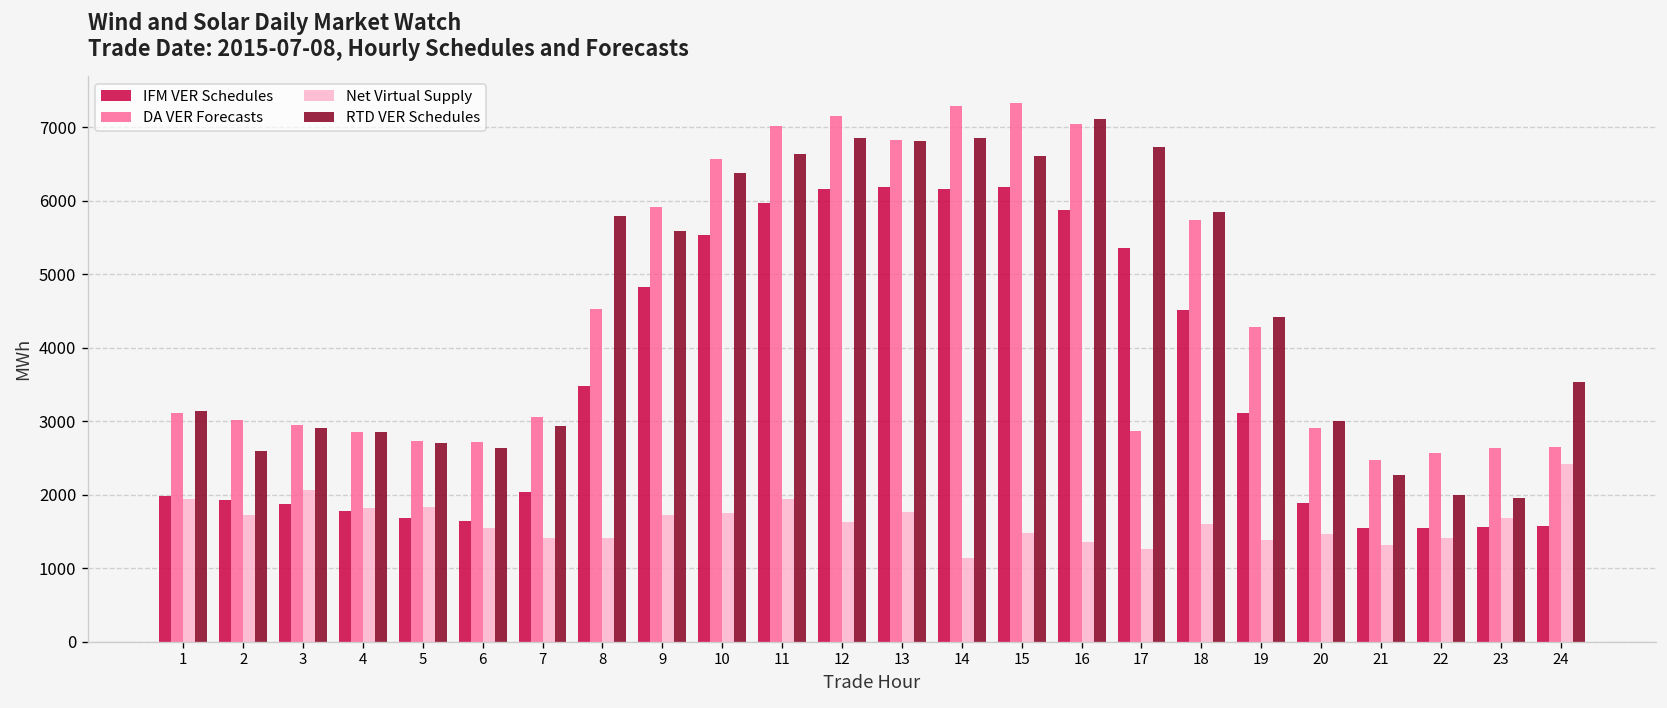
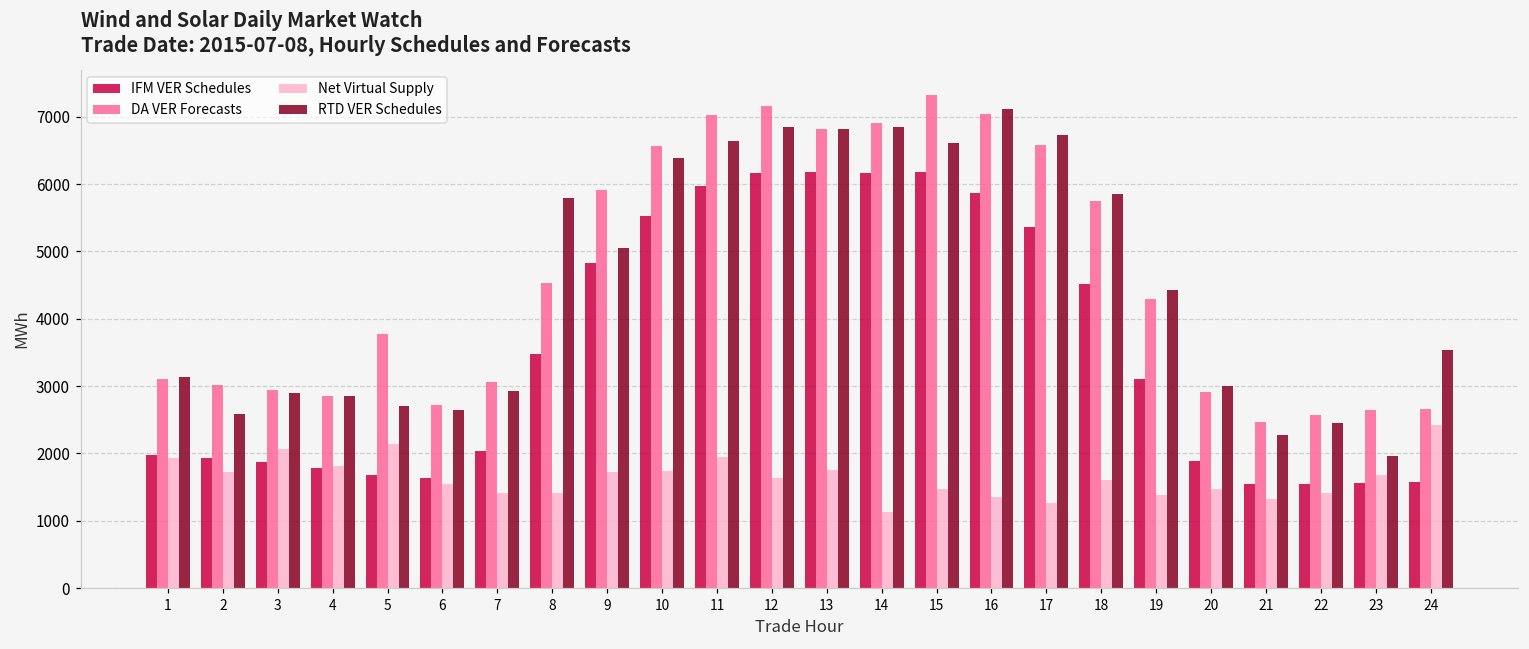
  {
    "IFM VER Schedules": {
      "1": 2000,
      "2": 1900,
      "3": 1900,
      "4": 1800,
      "5": 1700,
      "6": 1600,
      "7": 2000,
      "8": 3500,
      "9": 4800,
      "10": 5500,
      "11": 6000,
      "12": 6200,
      "13": 6200,
      "14": 6200,
      "15": 6200,
      "16": 5900,
      "17": 5400,
      "18": 4500,
      "19": 3100,
      "20": 1900,
      "21": 1500,
      "22": 1500,
      "23": 1600,
      "24": 1600
    },
    "DA VER Forecasts": {
      "1": 3100,
      "2": 3000,
      "3": 2900,
      "4": 2800,
-     "5": 2700,
+     "5": 3800,
      "6": 2700,
      "7": 3100,
      "8": 4500,
      "9": 5900,
      "10": 6600,
      "11": 7000,
      "12": 7200,
      "13": 6800,
-     "14": 7300,
+     "14": 6900,
      "15": 7300,
      "16": 7000,
-     "17": 2900,
+     "17": 6600,
      "18": 5700,
      "19": 4300,
      "20": 2900,
      "21": 2500,
      "22": 2600,
      "23": 2600,
      "24": 2700
    },
    "Net Virtual Supply": {
      "1": 1900,
      "2": 1700,
      "3": 2100,
      "4": 1800,
-     "5": 1800,
+     "5": 2100,
      "6": 1600,
      "7": 1400,
      "8": 1400,
      "9": 1700,
      "10": 1700,
      "11": 1900,
      "12": 1600,
      "13": 1800,
      "14": 1100,
      "15": 1500,
      "16": 1400,
      "17": 1300,
      "18": 1600,
      "19": 1400,
      "20": 1500,
      "21": 1300,
      "22": 1400,
      "23": 1700,
      "24": 2400
    },
    "RTD VER Schedules": {
      "1": 3100,
      "2": 2600,
      "3": 2900,
      "4": 2900,
      "5": 2700,
      "6": 2600,
      "7": 2900,
      "8": 5800,
-     "9": 5600,
+     "9": 5000,
      "10": 6400,
      "11": 6600,
      "12": 6900,
      "13": 6800,
      "14": 6900,
      "15": 6600,
      "16": 7100,
      "17": 6700,
      "18": 5800,
      "19": 4400,
      "20": 3000,
      "21": 2300,
-     "22": 2000,
+     "22": 2500,
      "23": 2000,
      "24": 3500
    }
  }
